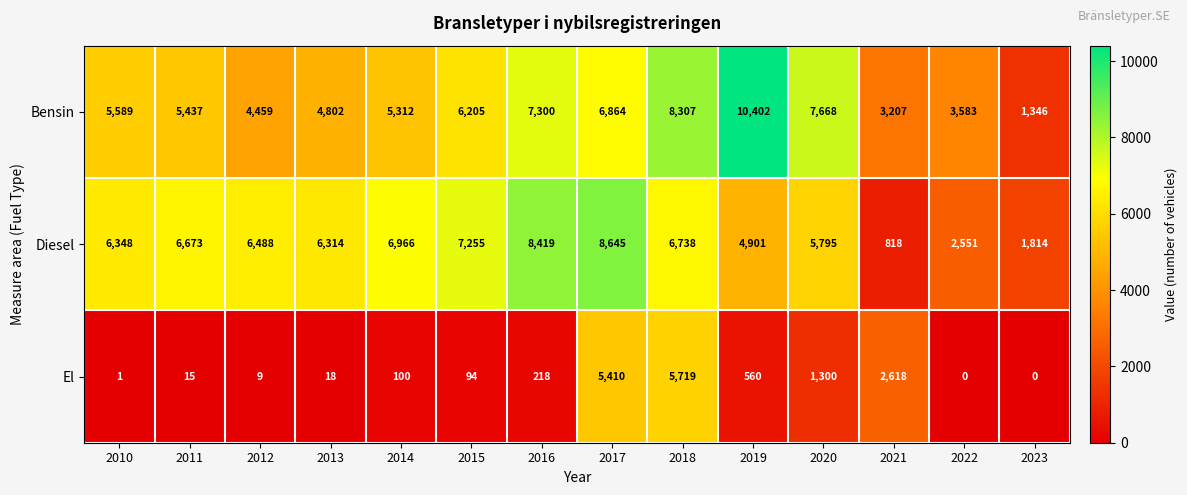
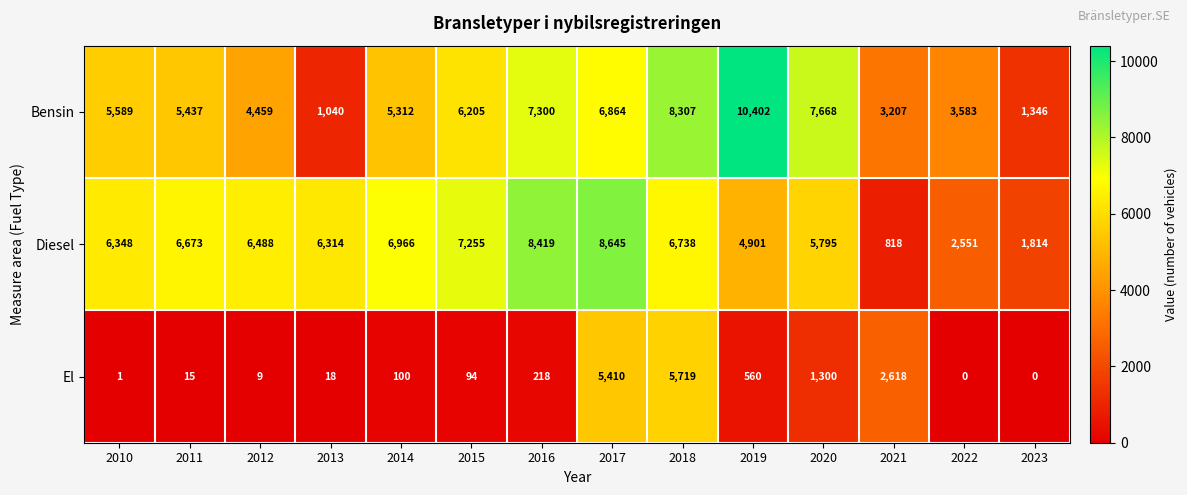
  {
    "Bensin": {
      "2010": "5,589",
      "2011": "5,437",
      "2012": "4,459",
-     "2013": "4,802",
+     "2013": "1,040",
      "2014": "5,312",
      "2015": "6,205",
      "2016": "7,300",
      "2017": "6,864",
      "2018": "8,307",
      "2019": "10,402",
      "2020": "7,668",
      "2021": "3,207",
      "2022": "3,583",
      "2023": "1,346"
    },
    "Diesel": {
      "2010": "6,348",
      "2011": "6,673",
      "2012": "6,488",
      "2013": "6,314",
      "2014": "6,966",
      "2015": "7,255",
      "2016": "8,419",
      "2017": "8,645",
      "2018": "6,738",
      "2019": "4,901",
      "2020": "5,795",
      "2021": "818",
      "2022": "2,551",
      "2023": "1,814"
    },
    "El": {
      "2010": "1",
      "2011": "15",
      "2012": "9",
      "2013": "18",
      "2014": "100",
      "2015": "94",
      "2016": "218",
      "2017": "5,410",
      "2018": "5,719",
      "2019": "560",
      "2020": "1,300",
      "2021": "2,618",
      "2022": "0",
      "2023": "0"
    }
  }
